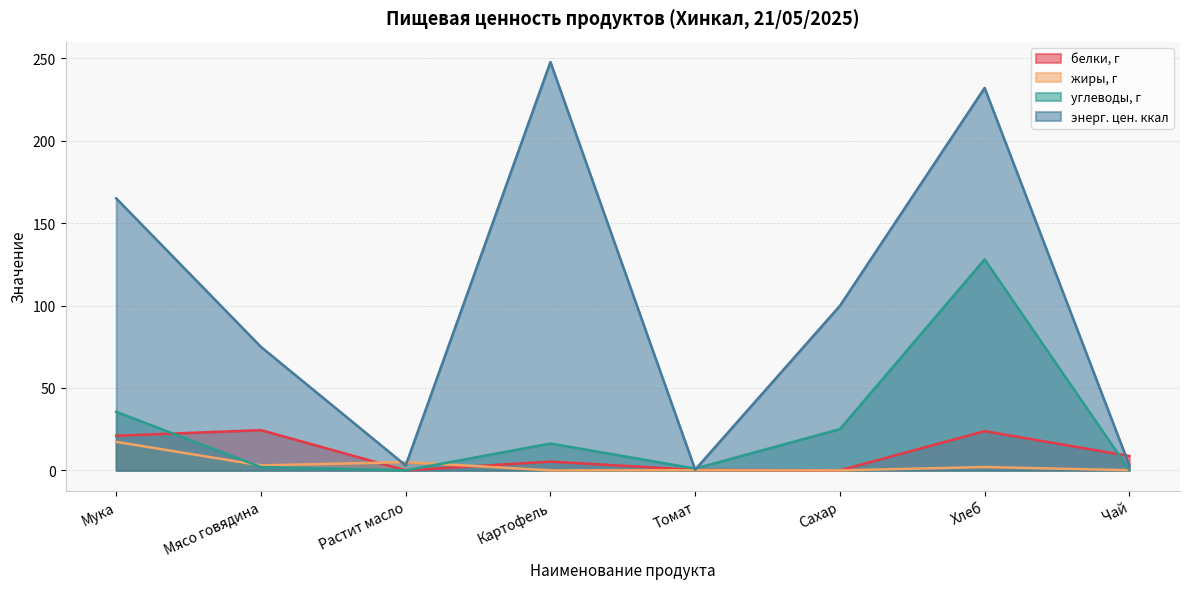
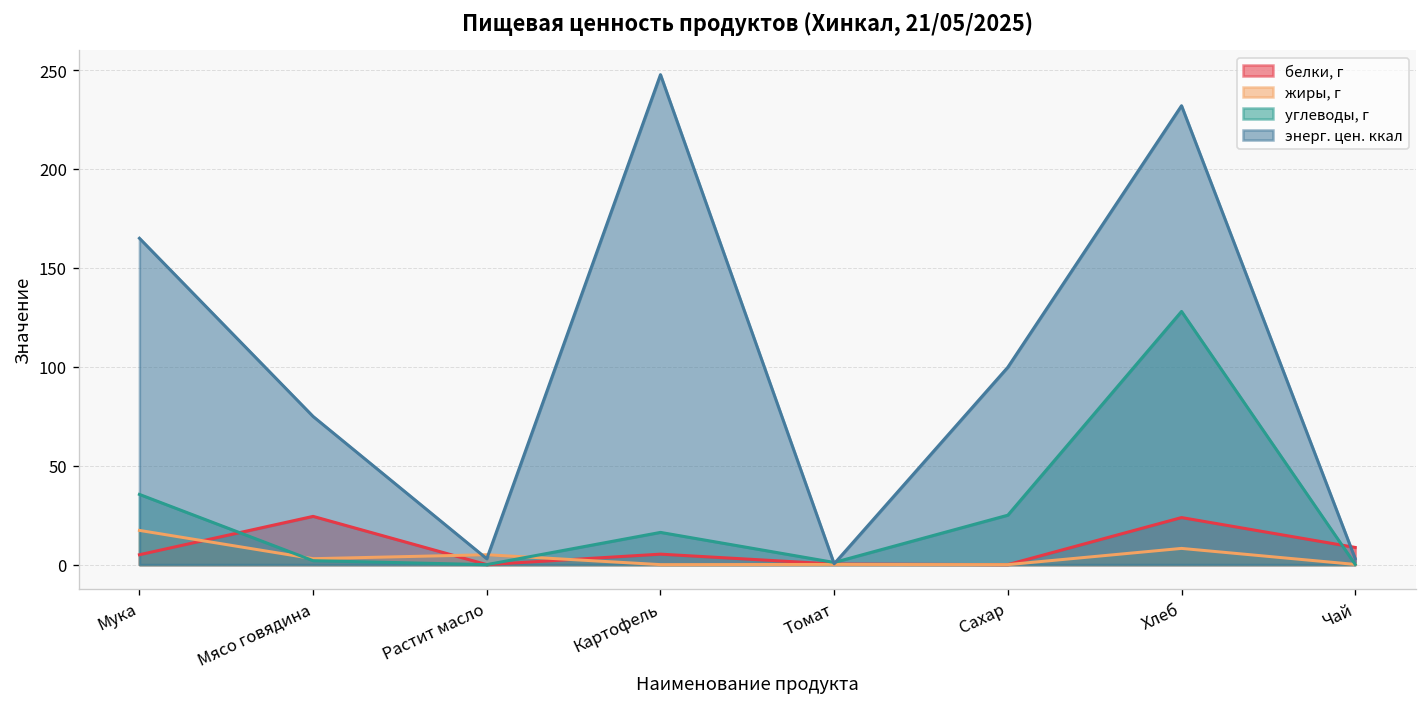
  {
    "белки, г": {
-     "Мука": 21,
+     "Мука": 5,
      "Мясо говядина": 24,
      "Картофель": 5,
      "Хлеб": 24,
      "Чай": 9
    },
    "жиры, г": {
      "Мука": 17,
      "Растит масло": 5,
      "Картофель": 0,
-     "Хлеб": 2
+     "Хлеб": 8
    }
  }
